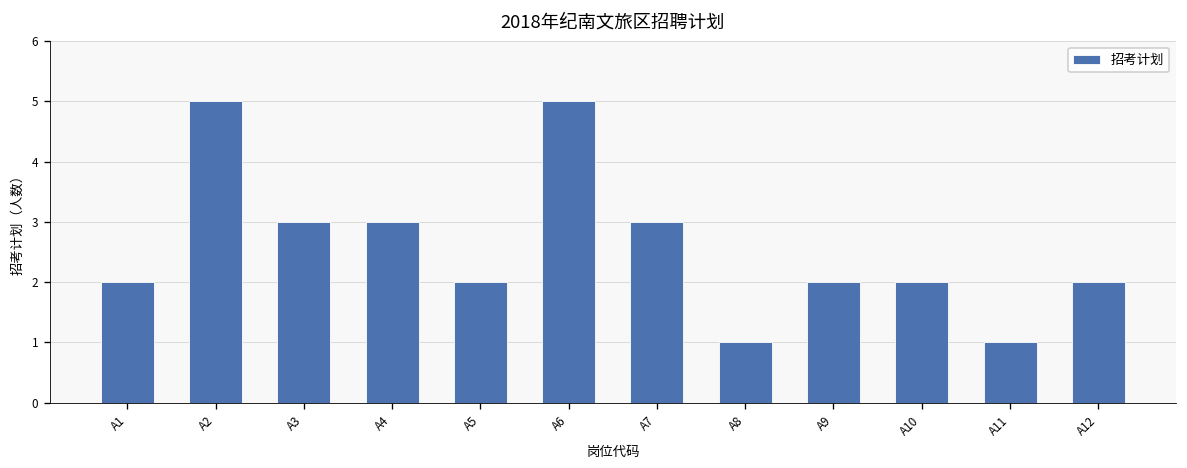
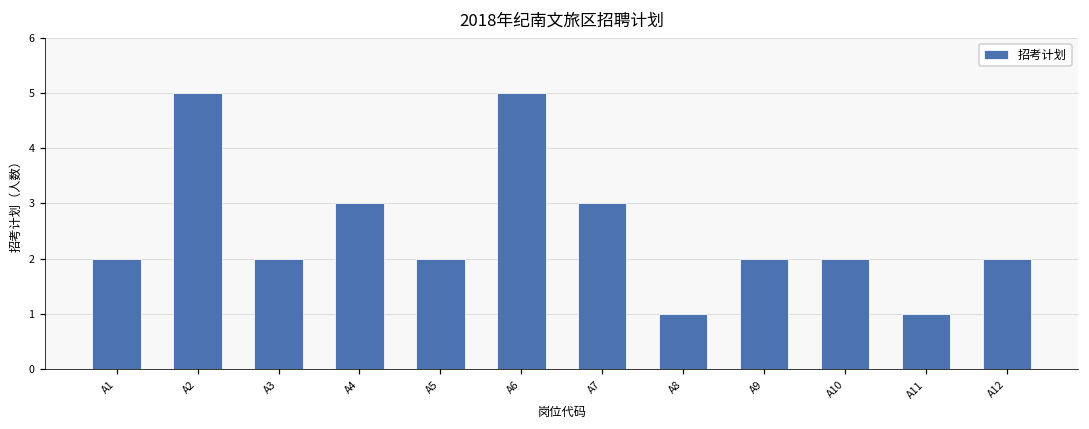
  {
    "A1": 2,
    "A2": 5,
-   "A3": 3,
+   "A3": 2,
    "A4": 3,
    "A5": 2,
    "A6": 5,
    "A7": 3,
    "A8": 1,
    "A9": 2,
    "A10": 2,
    "A11": 1,
    "A12": 2
  }
